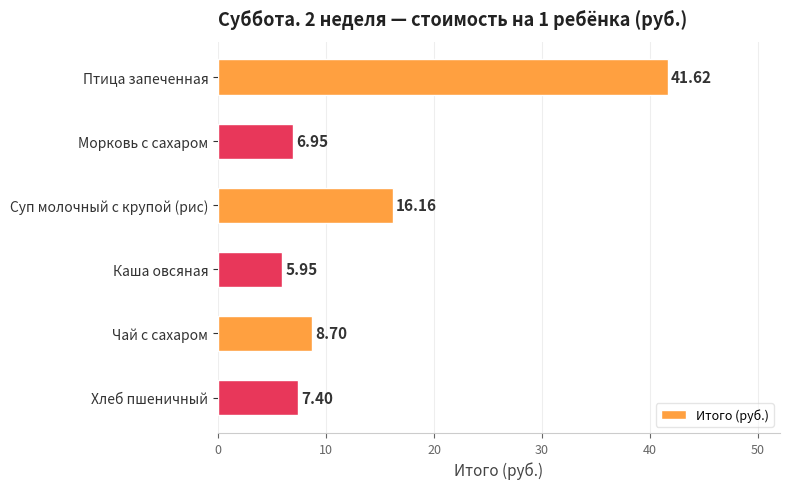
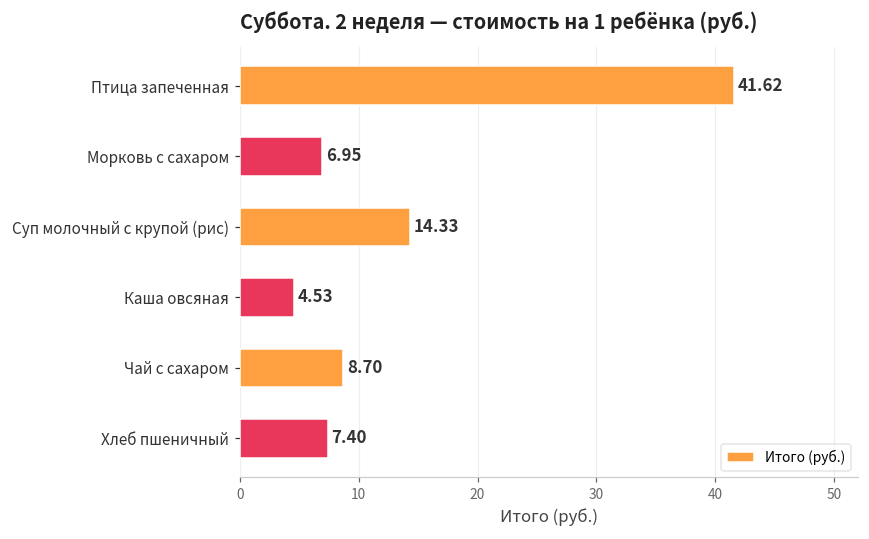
  {
    "Птица запеченная": 41.62,
    "Морковь с сахаром": 6.95,
-   "Суп молочный с крупой (рис)": 16.16,
-   "Каша овсяная": 5.95,
+   "Суп молочный с крупой (рис)": 14.33,
+   "Каша овсяная": 4.53,
    "Чай с сахаром": 8.70,
    "Хлеб пшеничный": 7.40
  }
